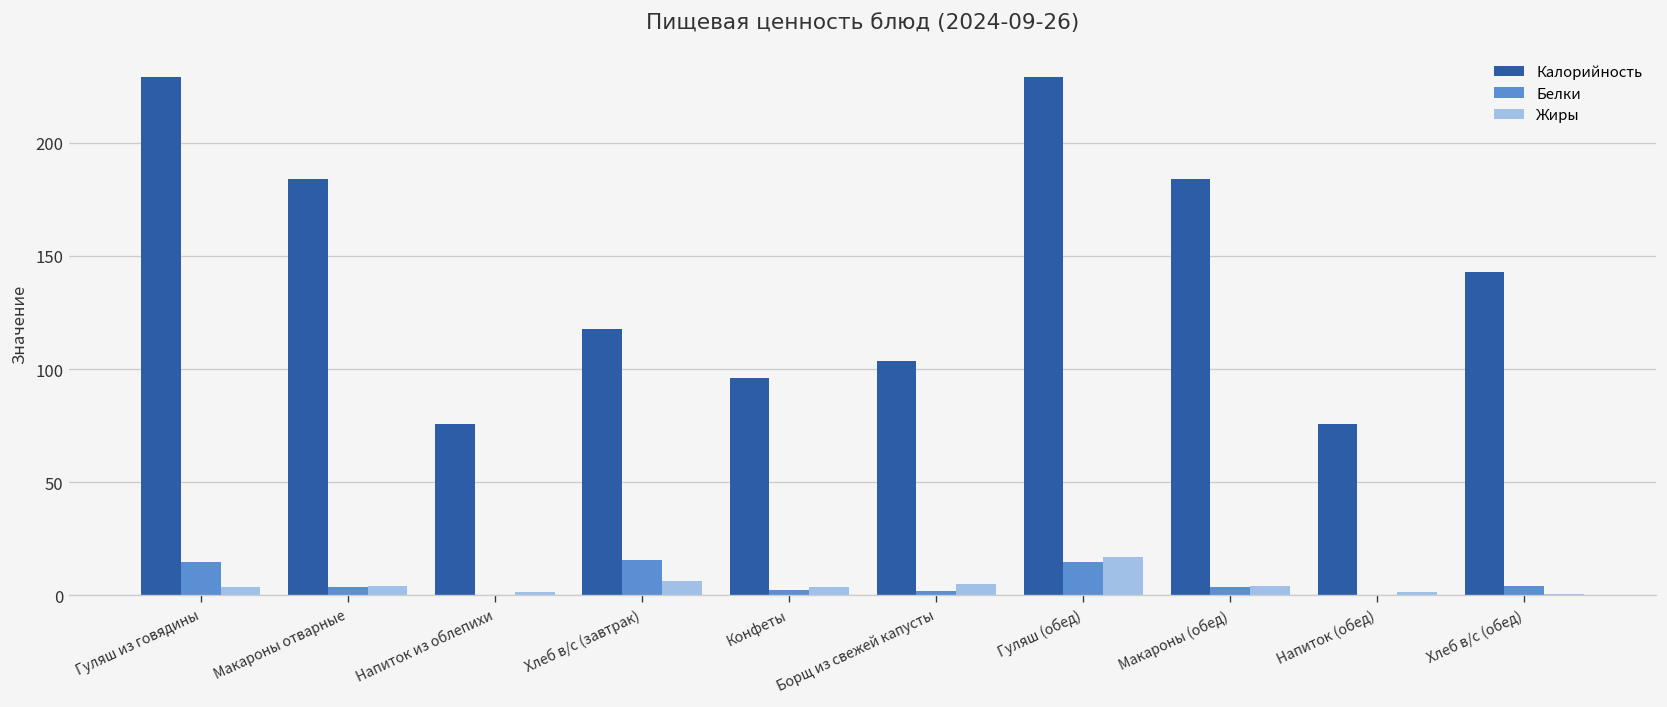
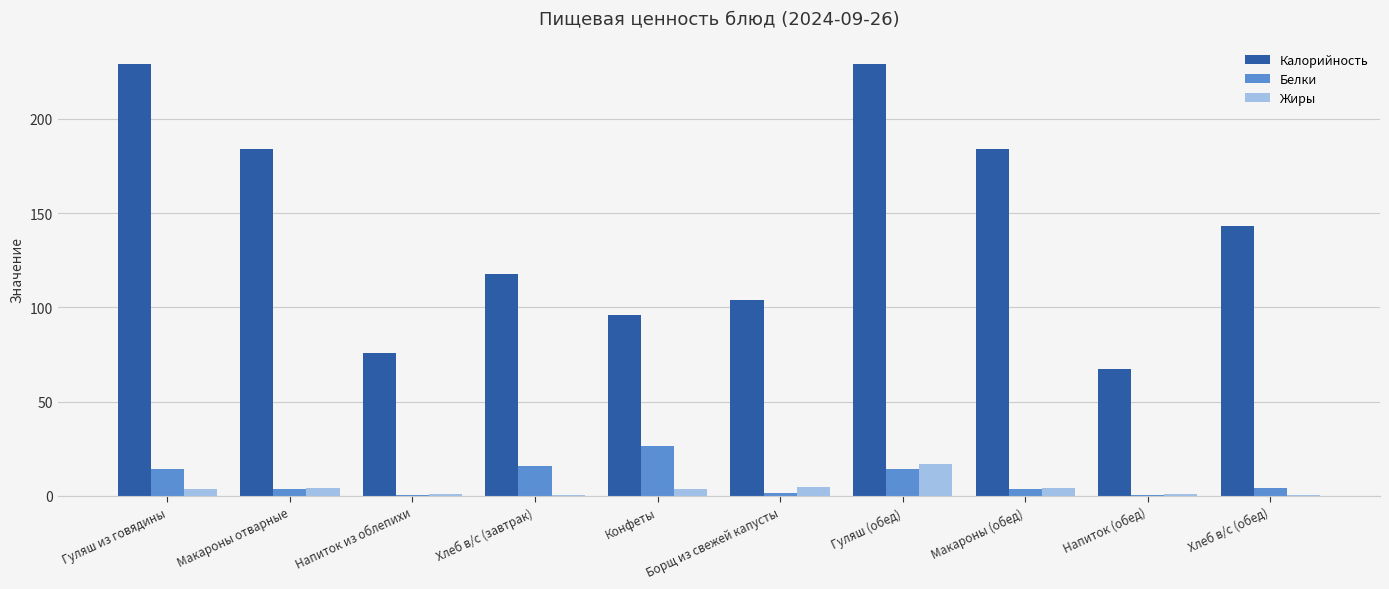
  {
    "Калорийность": {
      "Гуляш из говядины": 229,
      "Макароны отварные": 184,
      "Напиток из облепихи": 76,
      "Хлеб в/с (завтрак)": 118,
      "Конфеты": 96,
      "Борщ из свежей капусты": 104,
      "Гуляш (обед)": 229,
      "Макароны (обед)": 184,
-     "Напиток (обед)": 76,
+     "Напиток (обед)": 67,
      "Хлеб в/с (обед)": 143
    },
    "Белки": {
      "Гуляш из говядины": 15,
      "Макароны отварные": 4,
      "Хлеб в/с (завтрак)": 16,
-     "Конфеты": 2,
+     "Конфеты": 27,
      "Борщ из свежей капусты": 2,
      "Гуляш (обед)": 15,
      "Макароны (обед)": 4,
      "Хлеб в/с (обед)": 4
    },
    "Жиры": {
      "Гуляш из говядины": 4,
      "Макароны отварные": 4,
-     "Хлеб в/с (завтрак)": 7,
+     "Хлеб в/с (завтрак)": 0,
      "Конфеты": 4,
      "Борщ из свежей капусты": 5,
      "Гуляш (обед)": 17,
      "Макароны (обед)": 4
    }
  }
